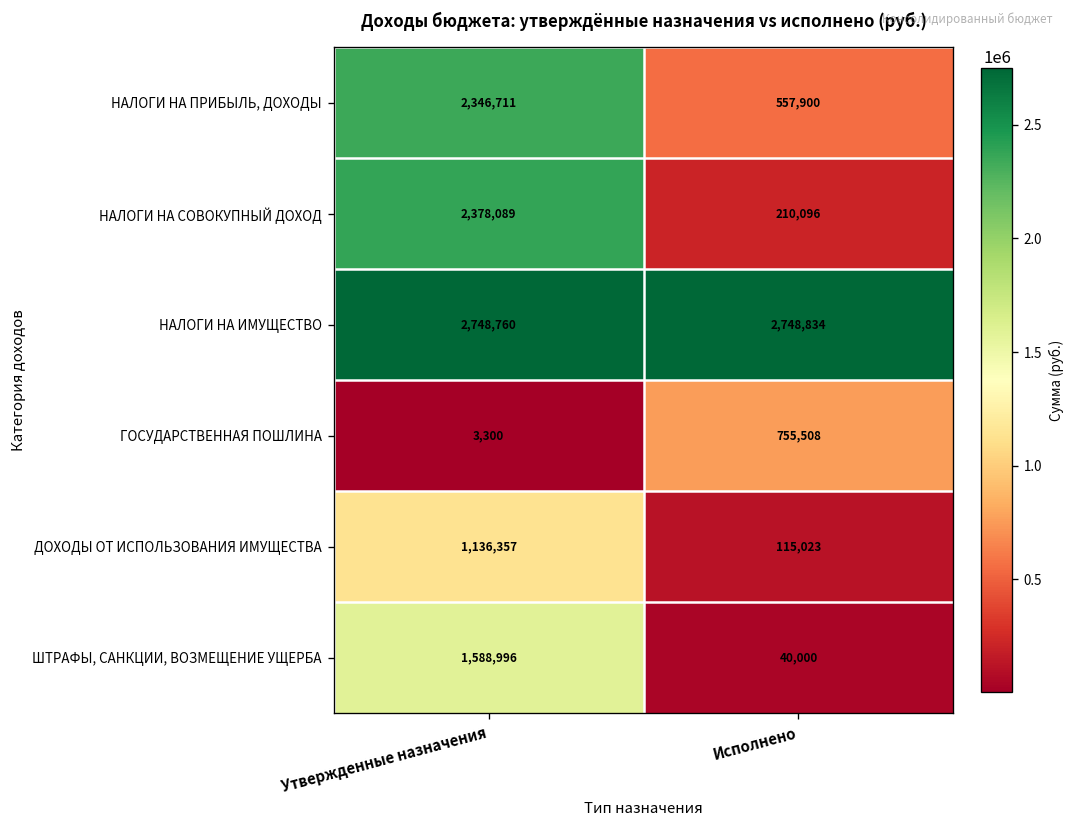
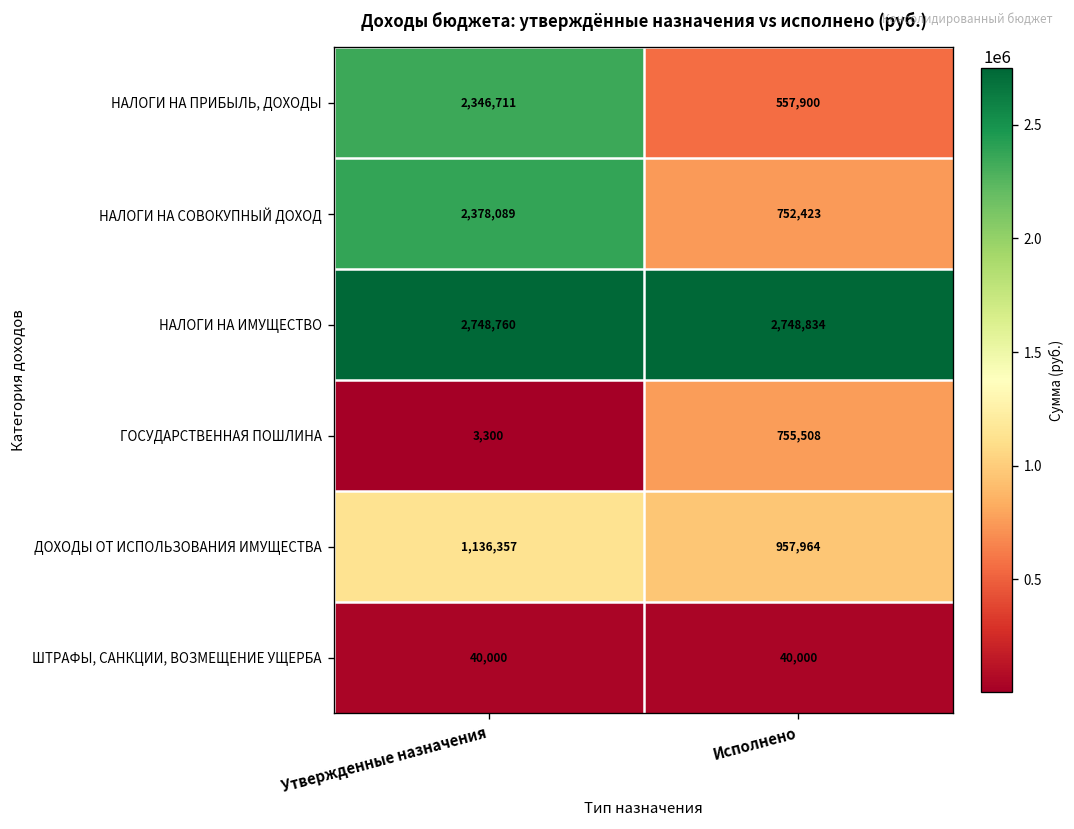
  {
    "НАЛОГИ НА ПРИБЫЛЬ, ДОХОДЫ": {
      "Утвержденные назначения": "2,346,711",
      "Исполнено": "557,900"
    },
    "НАЛОГИ НА СОВОКУПНЫЙ ДОХОД": {
      "Утвержденные назначения": "2,378,089",
-     "Исполнено": "210,096"
+     "Исполнено": "752,423"
    },
    "НАЛОГИ НА ИМУЩЕСТВО": {
      "Утвержденные назначения": "2,748,760",
      "Исполнено": "2,748,834"
    },
    "ГОСУДАРСТВЕННАЯ ПОШЛИНА": {
      "Утвержденные назначения": "3,300",
      "Исполнено": "755,508"
    },
    "ДОХОДЫ ОТ ИСПОЛЬЗОВАНИЯ ИМУЩЕСТВА": {
      "Утвержденные назначения": "1,136,357",
-     "Исполнено": "115,023"
+     "Исполнено": "957,964"
    },
    "ШТРАФЫ, САНКЦИИ, ВОЗМЕЩЕНИЕ УЩЕРБА": {
-     "Утвержденные назначения": "1,588,996",
+     "Утвержденные назначения": "40,000",
      "Исполнено": "40,000"
    }
  }
